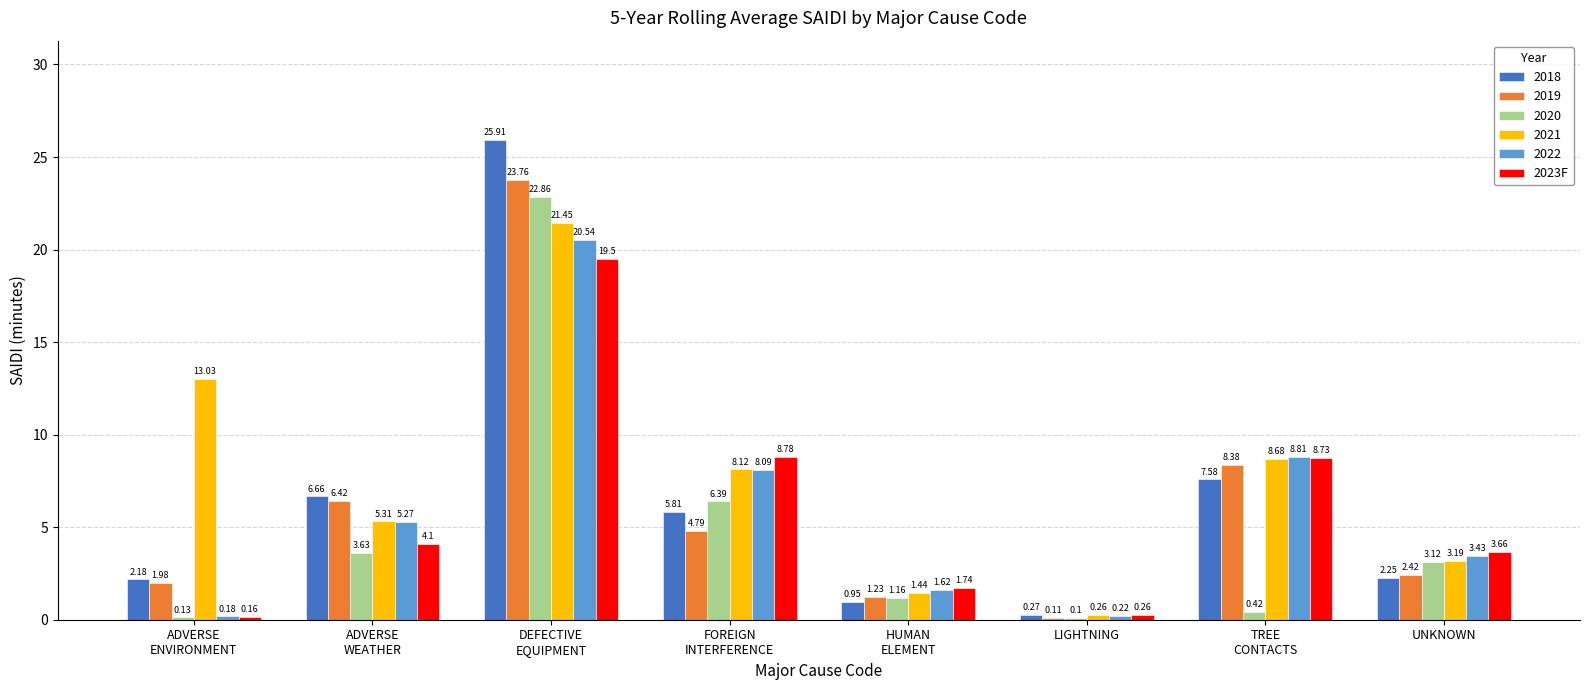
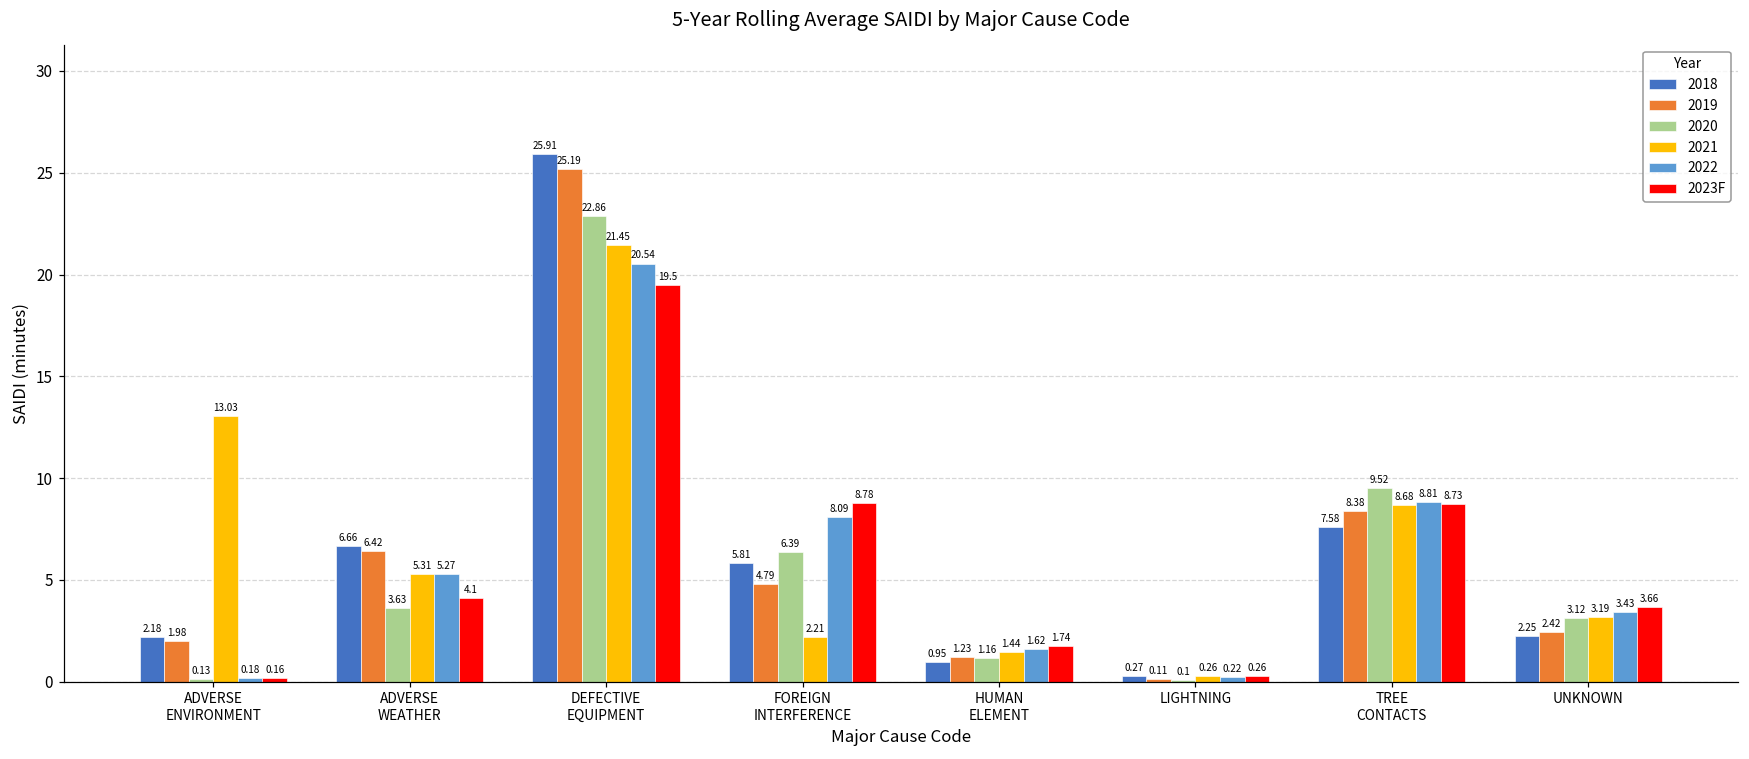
  {
    "2019": {
      "ADVERSE ENVIRONMENT": 1.98,
      "ADVERSE WEATHER": 6.42,
-     "DEFECTIVE EQUIPMENT": 23.76,
+     "DEFECTIVE EQUIPMENT": 25.19,
      "FOREIGN INTERFERENCE": 4.79,
      "HUMAN ELEMENT": 1.23,
      "LIGHTNING": 0.11,
      "TREE CONTACTS": 8.38,
      "UNKNOWN": 2.42
    },
    "2020": {
      "ADVERSE ENVIRONMENT": 0.13,
      "ADVERSE WEATHER": 3.63,
      "DEFECTIVE EQUIPMENT": 22.86,
      "FOREIGN INTERFERENCE": 6.39,
      "HUMAN ELEMENT": 1.16,
      "LIGHTNING": 0.1,
-     "TREE CONTACTS": 0.42,
+     "TREE CONTACTS": 9.52,
      "UNKNOWN": 3.12
    },
    "2021": {
      "ADVERSE ENVIRONMENT": 13.03,
      "ADVERSE WEATHER": 5.31,
      "DEFECTIVE EQUIPMENT": 21.45,
-     "FOREIGN INTERFERENCE": 8.12,
+     "FOREIGN INTERFERENCE": 2.21,
      "HUMAN ELEMENT": 1.44,
      "LIGHTNING": 0.26,
      "TREE CONTACTS": 8.68,
      "UNKNOWN": 3.19
    },
    "2023F": {
      "ADVERSE ENVIRONMENT": 0.16,
      "ADVERSE WEATHER": 4.1,
      "DEFECTIVE EQUIPMENT": 19.5,
      "FOREIGN INTERFERENCE": 8.78,
      "HUMAN ELEMENT": 1.74,
      "LIGHTNING": 0.26,
      "TREE CONTACTS": 8.73,
      "UNKNOWN": 3.66
    }
  }
